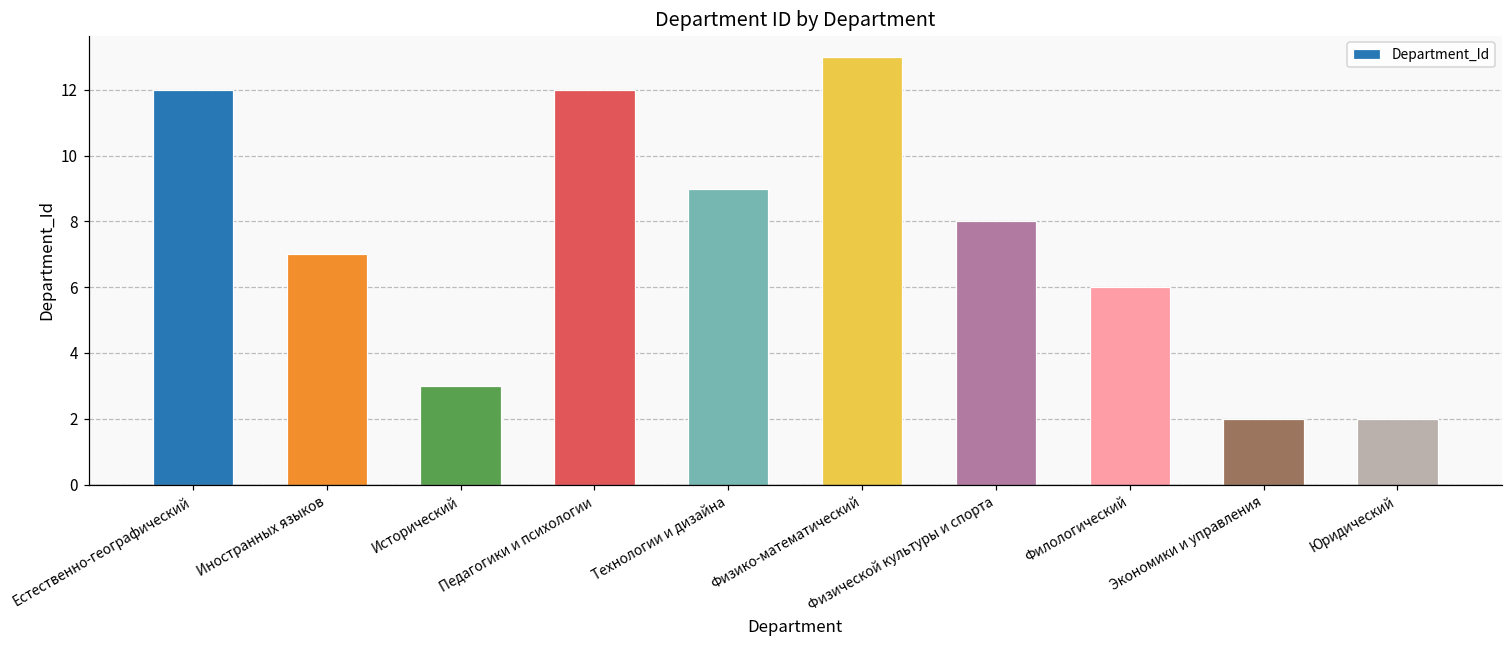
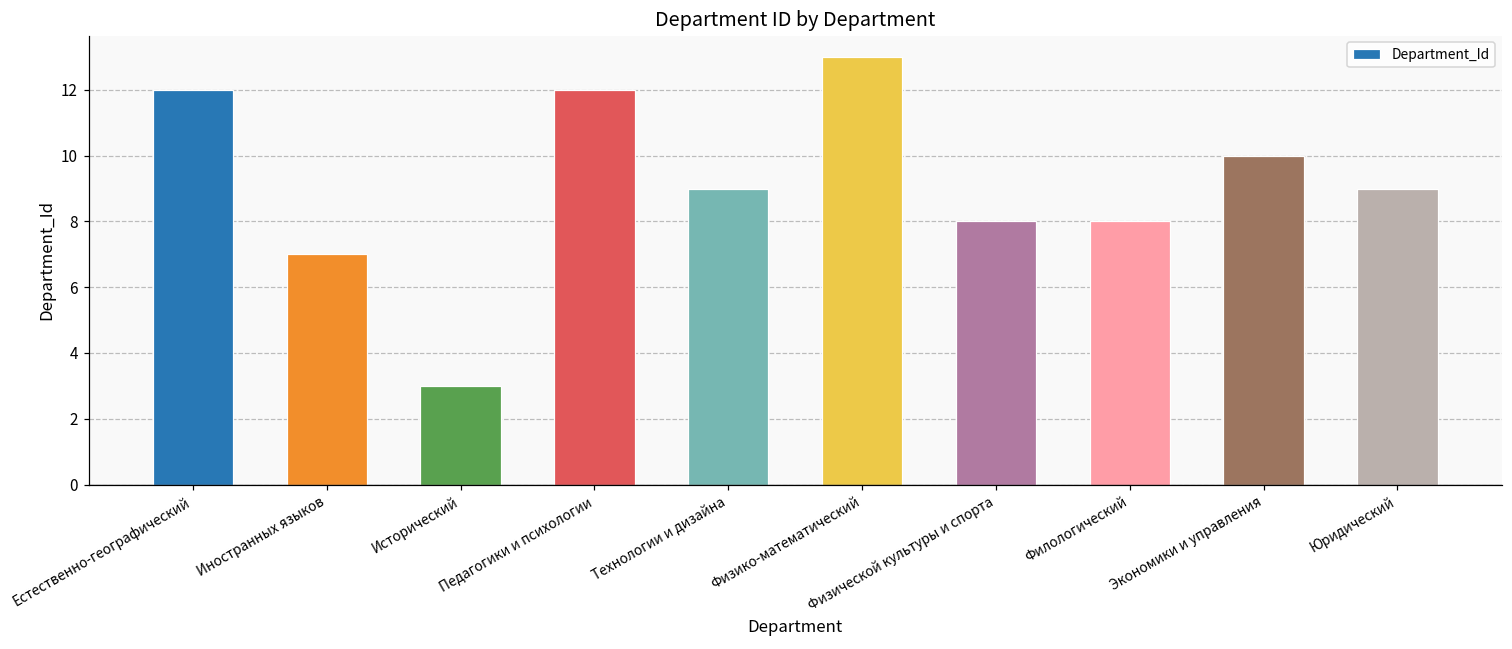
  {
    "Естественно-географический": 12,
    "Иностранных языков": 7,
    "Исторический": 3,
    "Педагогики и психологии": 12,
    "Технологии и дизайна": 9,
    "Физико-математический": 13,
    "Физической культуры и спорта": 8,
-   "Филологический": 6,
-   "Экономики и управления": 2,
-   "Юридический": 2
+   "Филологический": 8,
+   "Экономики и управления": 10,
+   "Юридический": 9
  }
